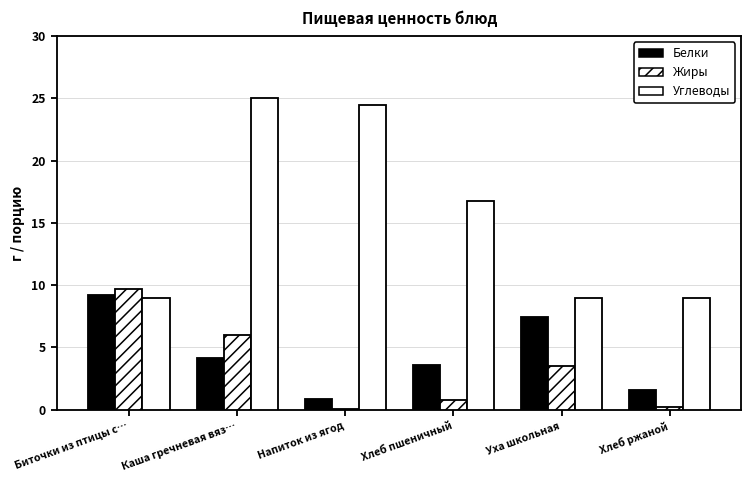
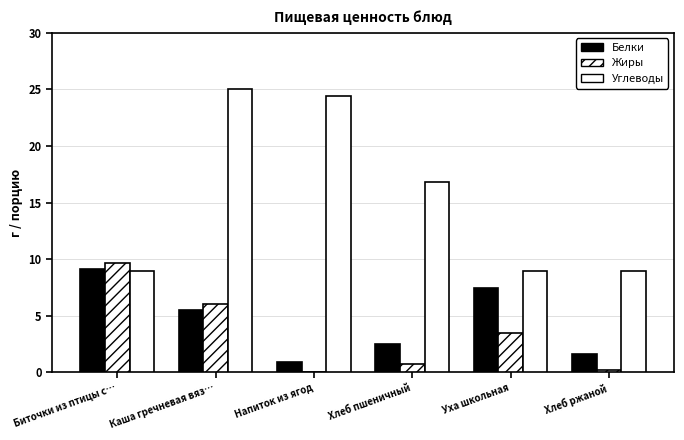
  {
    "Белки": {
      "Биточки из птицы с…": 9.2,
-     "Каша гречневая вяз…": 4.1,
+     "Каша гречневая вяз…": 5.6,
      "Напиток из ягод": 0.9,
-     "Хлеб пшеничный": 3.6,
+     "Хлеб пшеничный": 2.6,
      "Уха школьная": 7.5,
      "Хлеб ржаной": 1.6
    }
  }
